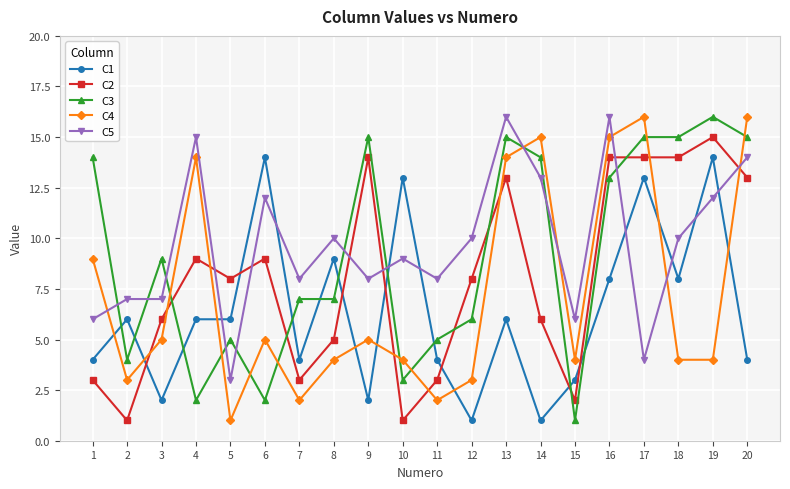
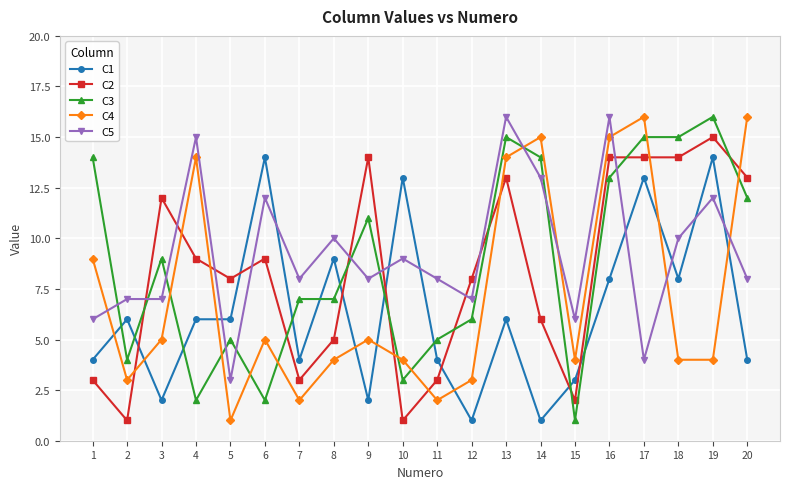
  {
    "C1": {
      "1": 4,
      "2": 6,
      "3": 2,
      "4": 6,
      "5": 6,
      "6": 14,
      "7": 4,
      "8": 9,
      "9": 2,
      "10": 13,
      "11": 4,
      "12": 1,
      "13": 6,
      "14": 1,
      "15": 3,
      "16": 8,
      "17": 13,
      "18": 8,
      "19": 14,
      "20": 4
    },
    "C2": {
      "1": 3,
      "2": 1,
-     "3": 6,
+     "3": 12,
      "4": 9,
      "5": 8,
      "6": 9,
      "7": 3,
      "8": 5,
      "9": 14,
      "10": 1,
      "11": 3,
      "12": 8,
      "13": 13,
      "14": 6,
      "15": 2,
      "16": 14,
      "17": 14,
      "18": 14,
      "19": 15,
      "20": 13
    },
    "C3": {
      "1": 14,
      "2": 4,
      "3": 9,
      "4": 2,
      "5": 5,
      "6": 2,
      "7": 7,
      "8": 7,
-     "9": 15,
+     "9": 11,
      "10": 3,
      "11": 5,
      "12": 6,
      "13": 15,
      "14": 14,
      "15": 1,
      "16": 13,
      "17": 15,
      "18": 15,
      "19": 16,
-     "20": 15
+     "20": 12
    },
    "C4": {
      "1": 9,
      "2": 3,
      "3": 5,
      "4": 14,
      "5": 1,
      "6": 5,
      "7": 2,
      "8": 4,
      "9": 5,
      "10": 4,
      "11": 2,
      "12": 3,
      "13": 14,
      "14": 15,
      "15": 4,
      "16": 15,
      "17": 16,
      "18": 4,
      "19": 4,
      "20": 16
    },
    "C5": {
      "1": 6,
      "2": 7,
      "3": 7,
      "4": 15,
      "5": 3,
      "6": 12,
      "7": 8,
      "8": 10,
      "9": 8,
      "10": 9,
      "11": 8,
-     "12": 10,
+     "12": 7,
      "13": 16,
      "14": 13,
      "15": 6,
      "16": 16,
      "17": 4,
      "18": 10,
      "19": 12,
-     "20": 14
+     "20": 8
    }
  }
